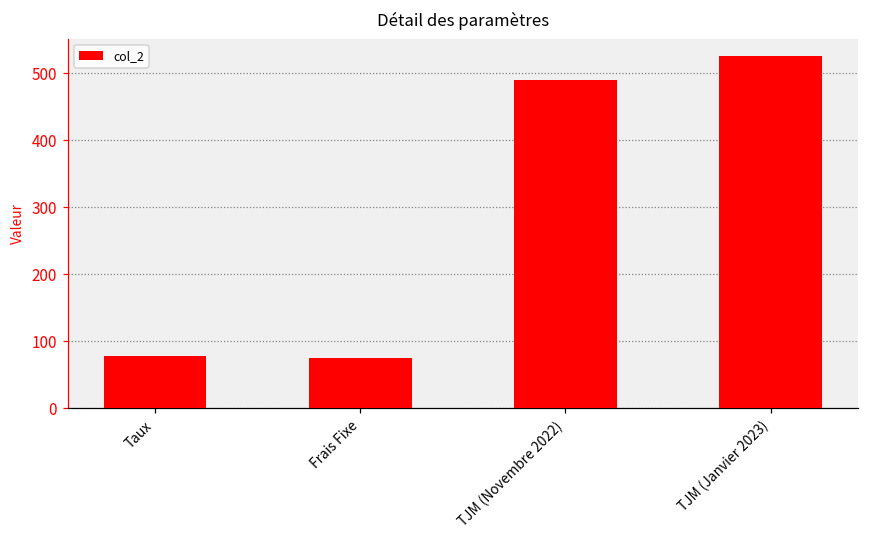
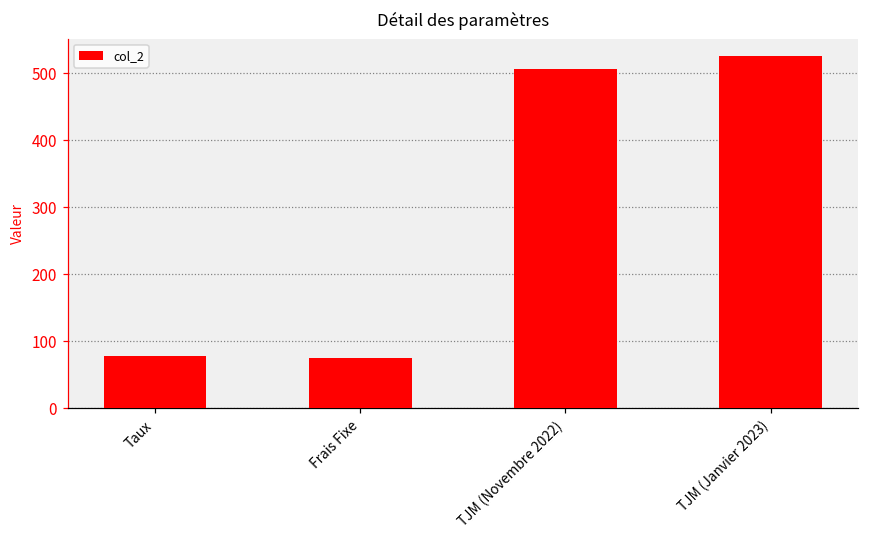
  {
    "Taux": 80,
    "Frais Fixe": 80,
-   "TJM (Novembre 2022)": 490,
+   "TJM (Novembre 2022)": 510,
    "TJM (Janvier 2023)": 530
  }
